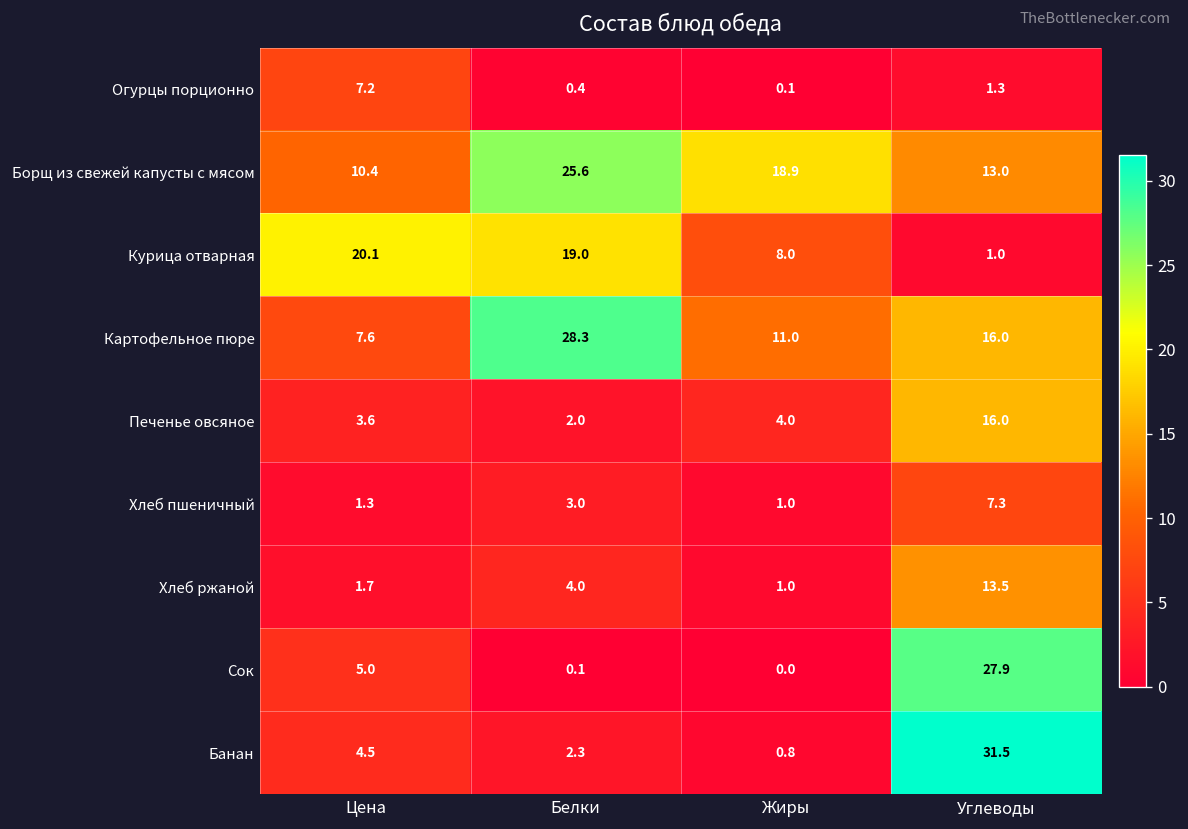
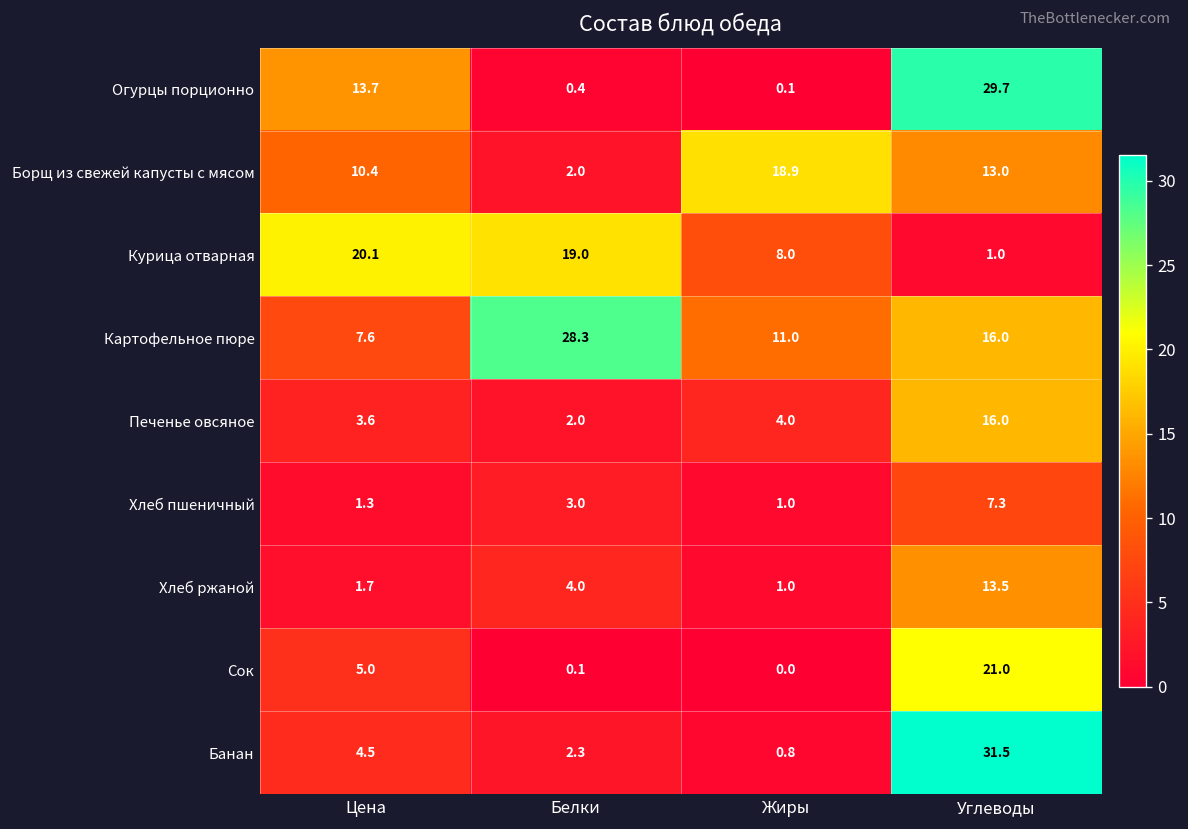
  {
    "Огурцы порционно": {
-     "Цена": 7.2,
+     "Цена": 13.7,
      "Белки": 0.4,
      "Жиры": 0.1,
-     "Углеводы": 1.3
+     "Углеводы": 29.7
    },
    "Борщ из свежей капусты с мясом": {
      "Цена": 10.4,
-     "Белки": 25.6,
+     "Белки": 2.0,
      "Жиры": 18.9,
      "Углеводы": 13.0
    },
    "Курица отварная": {
      "Цена": 20.1,
      "Белки": 19.0,
      "Жиры": 8.0,
      "Углеводы": 1.0
    },
    "Картофельное пюре": {
      "Цена": 7.6,
      "Белки": 28.3,
      "Жиры": 11.0,
      "Углеводы": 16.0
    },
    "Печенье овсяное": {
      "Цена": 3.6,
      "Белки": 2.0,
      "Жиры": 4.0,
      "Углеводы": 16.0
    },
    "Хлеб пшеничный": {
      "Цена": 1.3,
      "Белки": 3.0,
      "Жиры": 1.0,
      "Углеводы": 7.3
    },
    "Хлеб ржаной": {
      "Цена": 1.7,
      "Белки": 4.0,
      "Жиры": 1.0,
      "Углеводы": 13.5
    },
    "Сок": {
      "Цена": 5.0,
      "Белки": 0.1,
      "Жиры": 0.0,
-     "Углеводы": 27.9
+     "Углеводы": 21.0
    },
    "Банан": {
      "Цена": 4.5,
      "Белки": 2.3,
      "Жиры": 0.8,
      "Углеводы": 31.5
    }
  }
